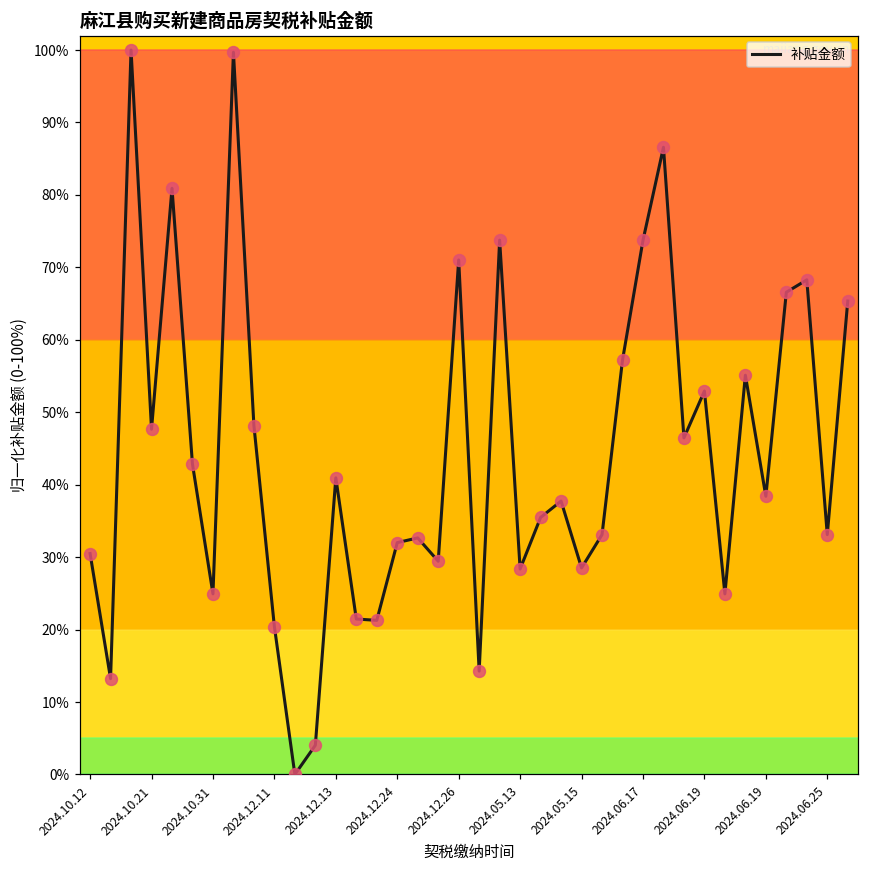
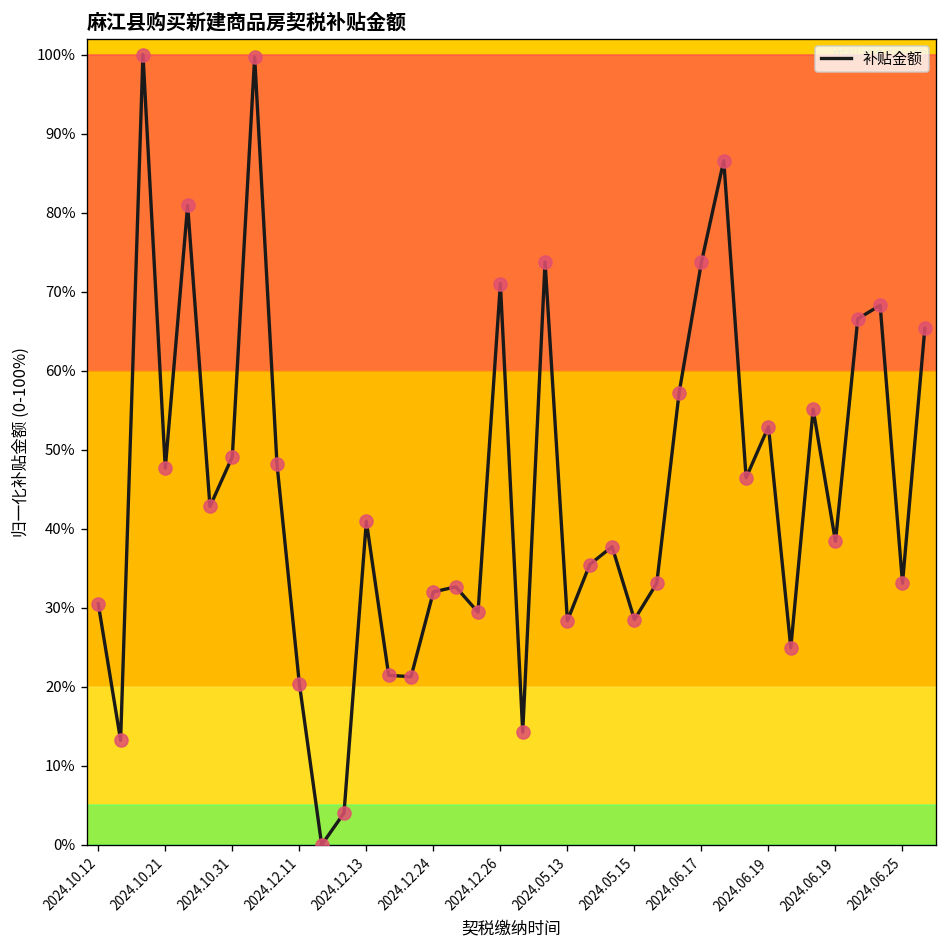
  {
    "补贴金额": {
      "2024.10.12": "30%",
      "2024.10.21": "48%",
-     "2024.10.31": "25%",
+     "2024.10.31": "49%",
      "2024.12.13": "41%",
      "2024.05.13": "28%",
      "2024.06.25": "33%"
    }
  }
